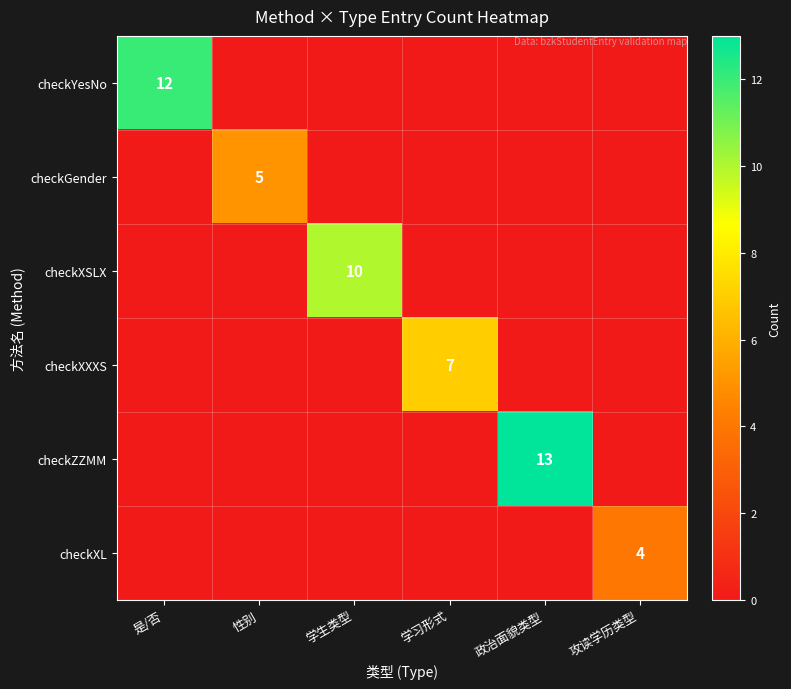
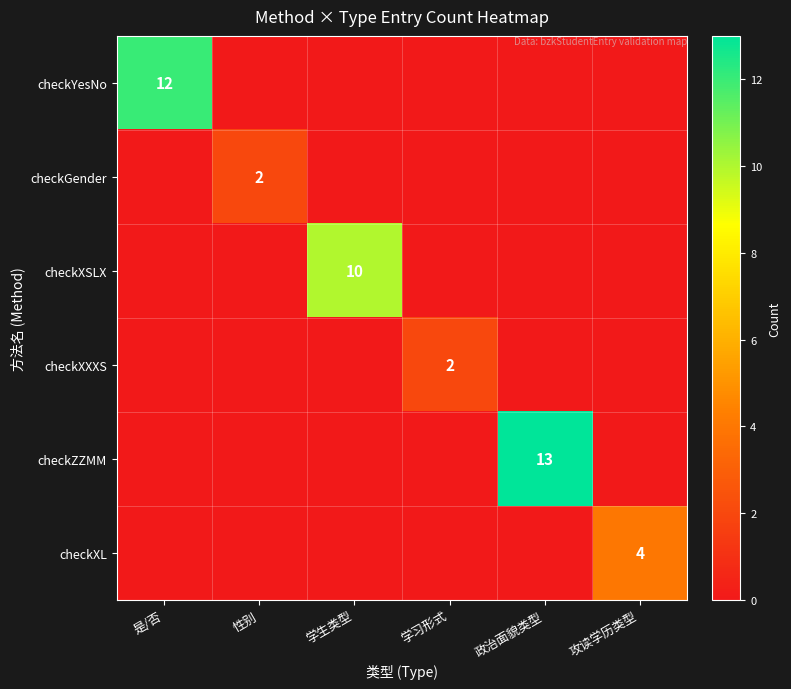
  {
    "checkYesNo": {
      "是/否": 12
    },
    "checkGender": {
-     "性别": 5
+     "性别": 2
    },
    "checkXSLX": {
      "学生类型": 10
    },
    "checkXXXS": {
-     "学习形式": 7
+     "学习形式": 2
    },
    "checkZZMM": {
      "政治面貌类型": 13
    },
    "checkXL": {
      "攻读学历类型": 4
    }
  }
